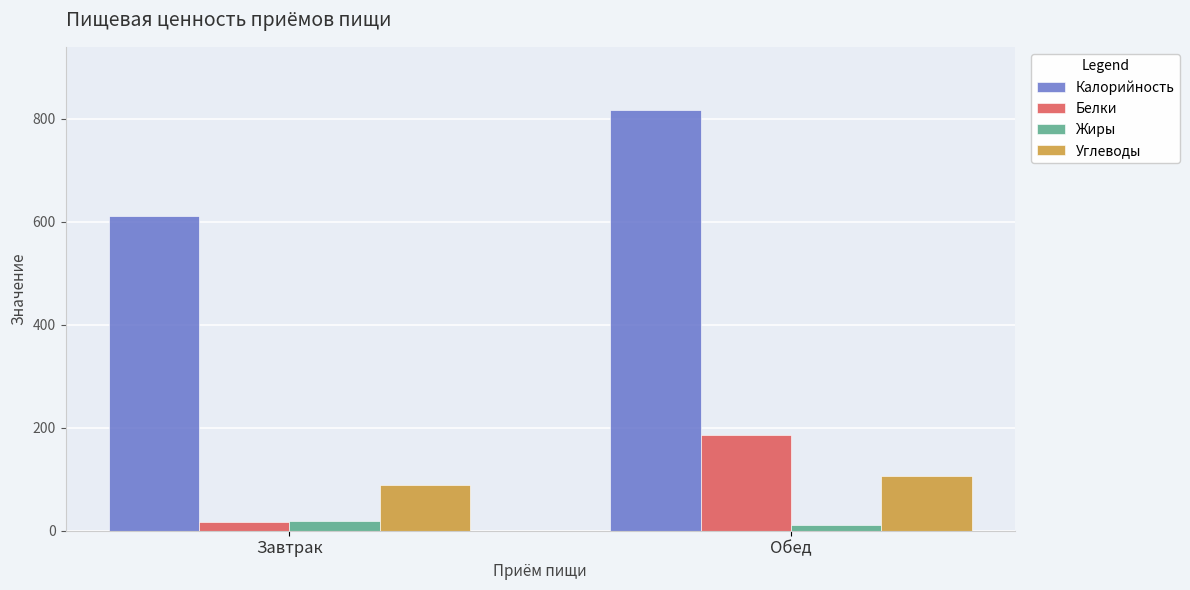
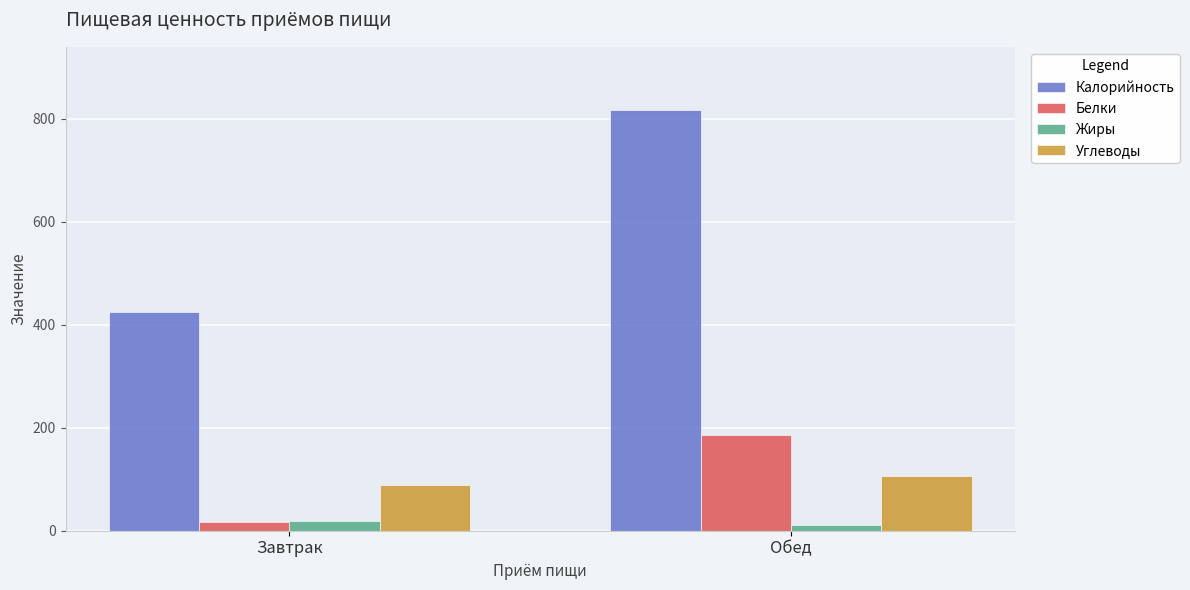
  {
    "Калорийность": {
-     "Завтрак": 610,
+     "Завтрак": 430,
      "Обед": 820
    },
    "Белки": {
      "Завтрак": 20,
      "Обед": 190
    },
    "Жиры": {
      "Завтрак": 20,
      "Обед": 10
    },
    "Углеводы": {
      "Завтрак": 90,
      "Обед": 110
    }
  }
